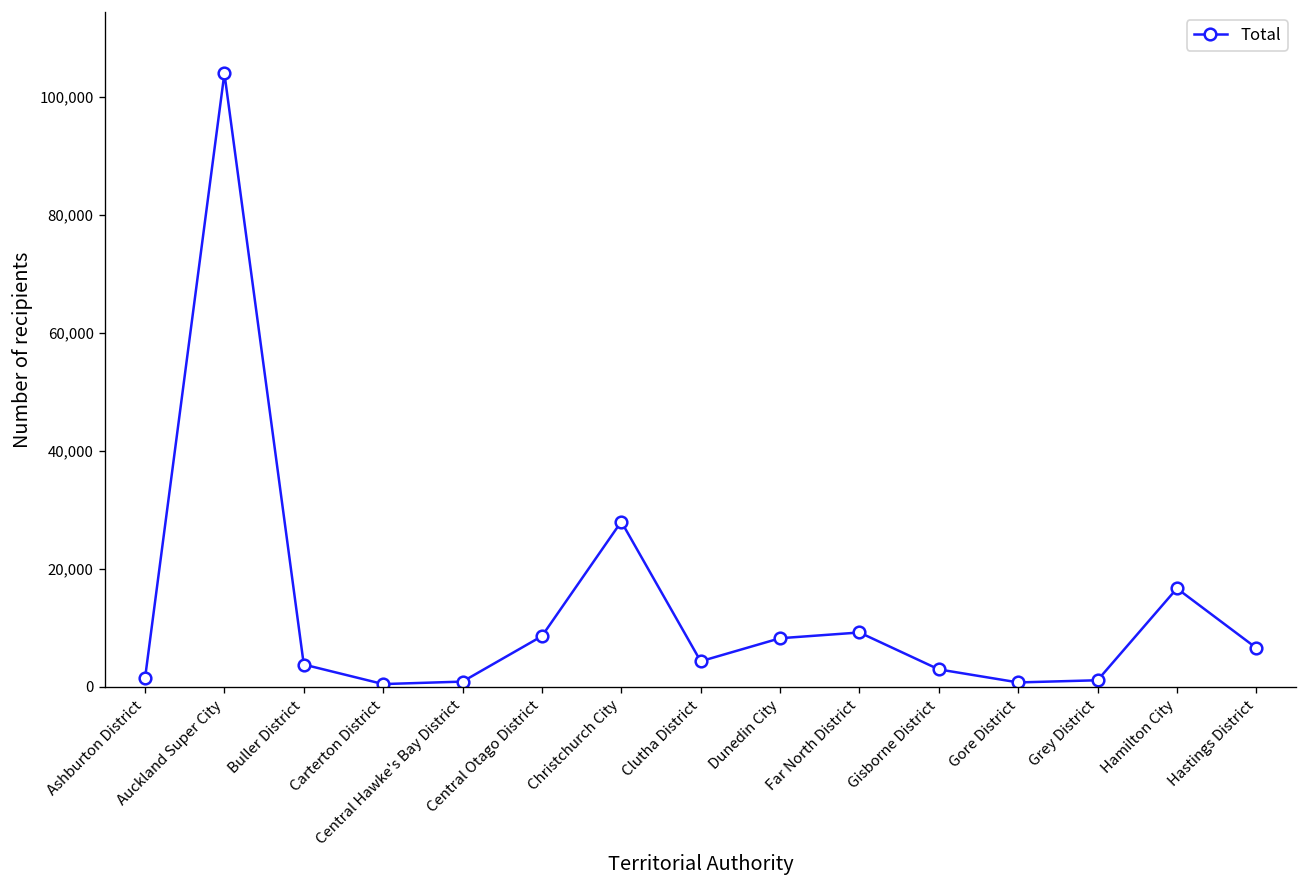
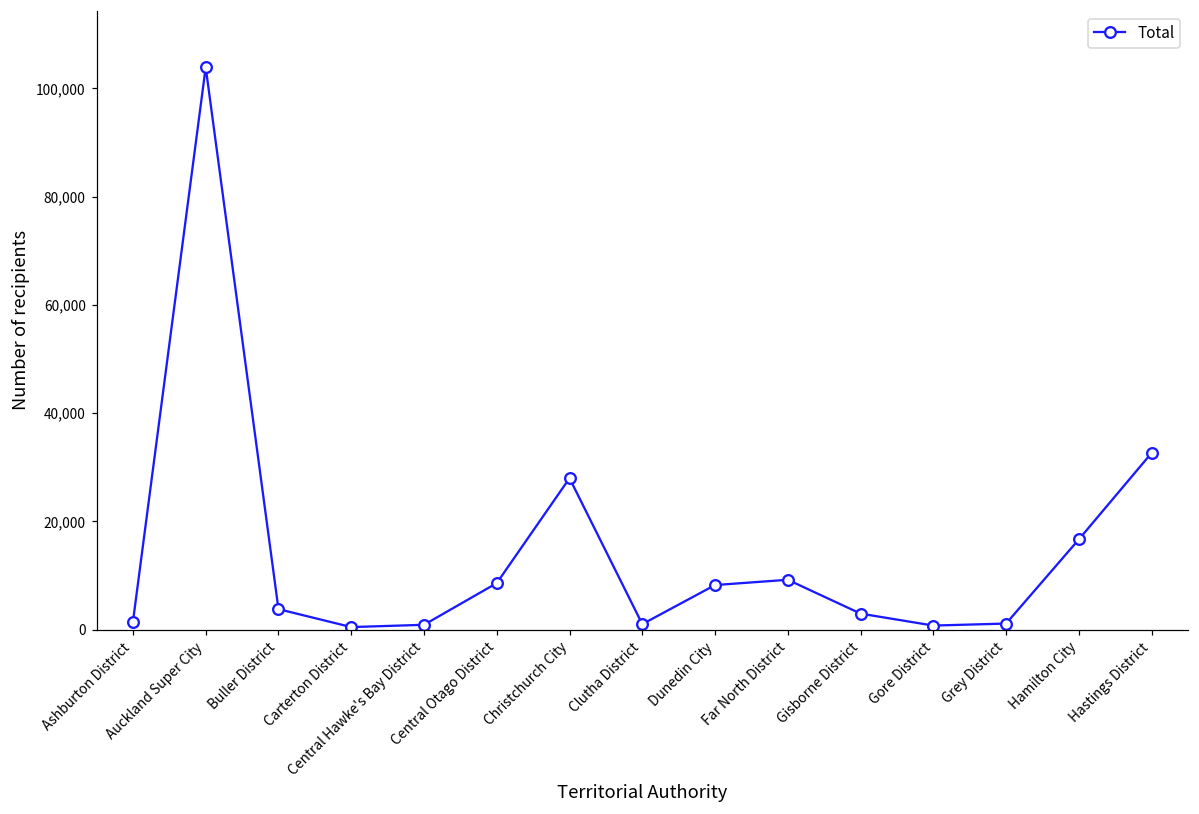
  {
    "Ashburton District": "1,000",
    "Auckland Super City": "104,000",
    "Buller District": "4,000",
    "Carterton District": "0",
    "Central Hawke's Bay District": "1,000",
    "Central Otago District": "9,000",
    "Christchurch City": "28,000",
-   "Clutha District": "4,000",
+   "Clutha District": "1,000",
    "Dunedin City": "8,000",
    "Far North District": "9,000",
    "Gisborne District": "3,000",
    "Gore District": "1,000",
    "Grey District": "1,000",
    "Hamilton City": "17,000",
-   "Hastings District": "7,000"
+   "Hastings District": "33,000"
  }
